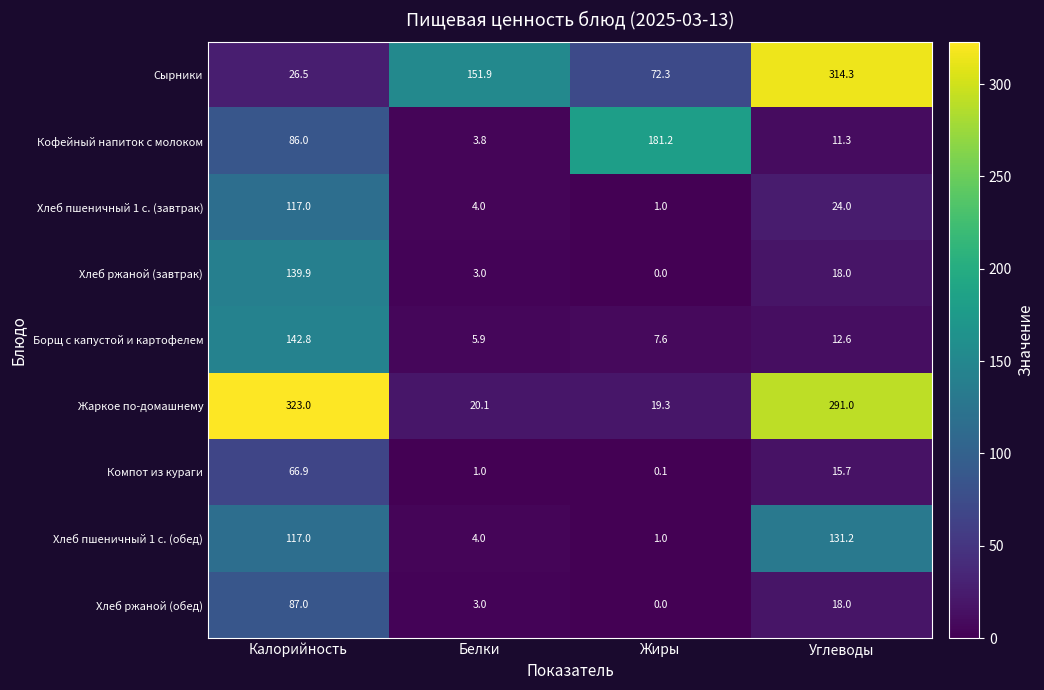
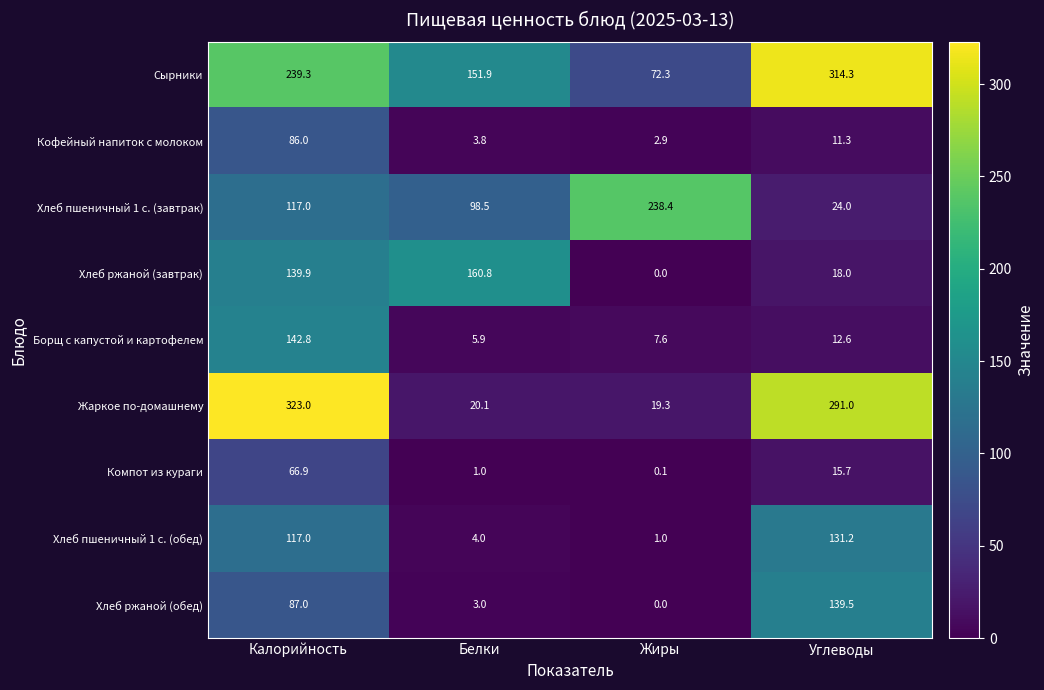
  {
    "Сырники": {
-     "Калорийность": 26.5,
+     "Калорийность": 239.3,
      "Белки": 151.9,
      "Жиры": 72.3,
      "Углеводы": 314.3
    },
    "Кофейный напиток с молоком": {
      "Калорийность": 86.0,
      "Белки": 3.8,
-     "Жиры": 181.2,
+     "Жиры": 2.9,
      "Углеводы": 11.3
    },
    "Хлеб пшеничный 1 с. (завтрак)": {
      "Калорийность": 117.0,
-     "Белки": 4.0,
-     "Жиры": 1.0,
+     "Белки": 98.5,
+     "Жиры": 238.4,
      "Углеводы": 24.0
    },
    "Хлеб ржаной (завтрак)": {
      "Калорийность": 139.9,
-     "Белки": 3.0,
+     "Белки": 160.8,
      "Жиры": 0.0,
      "Углеводы": 18.0
    },
    "Борщ с капустой и картофелем": {
      "Калорийность": 142.8,
      "Белки": 5.9,
      "Жиры": 7.6,
      "Углеводы": 12.6
    },
    "Жаркое по-домашнему": {
      "Калорийность": 323.0,
      "Белки": 20.1,
      "Жиры": 19.3,
      "Углеводы": 291.0
    },
    "Компот из кураги": {
      "Калорийность": 66.9,
      "Белки": 1.0,
      "Жиры": 0.1,
      "Углеводы": 15.7
    },
    "Хлеб пшеничный 1 с. (обед)": {
      "Калорийность": 117.0,
      "Белки": 4.0,
      "Жиры": 1.0,
      "Углеводы": 131.2
    },
    "Хлеб ржаной (обед)": {
      "Калорийность": 87.0,
      "Белки": 3.0,
      "Жиры": 0.0,
-     "Углеводы": 18.0
+     "Углеводы": 139.5
    }
  }
